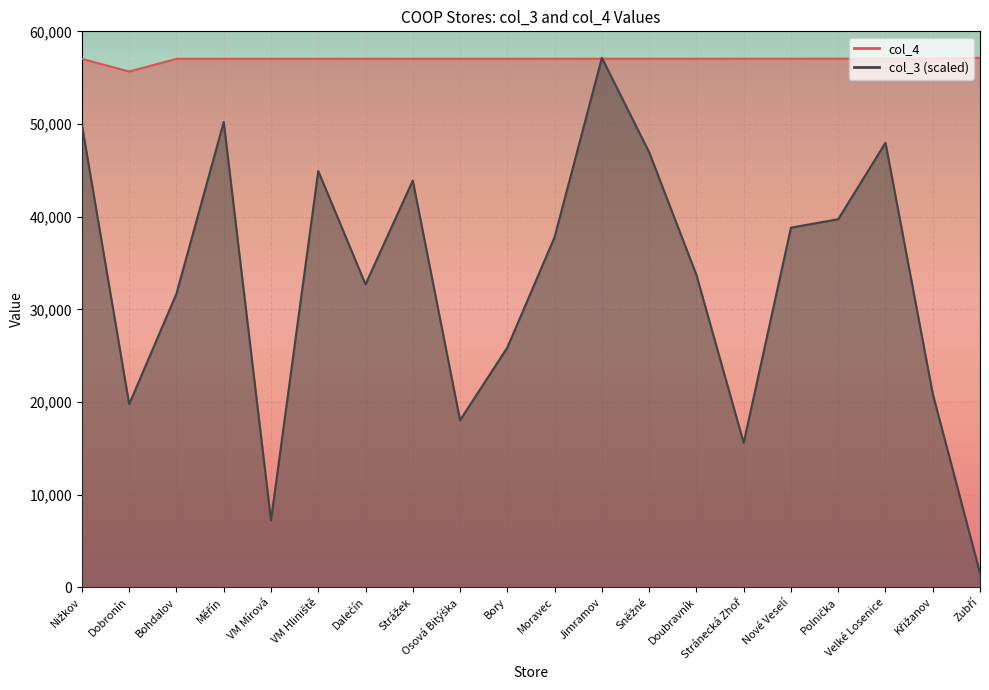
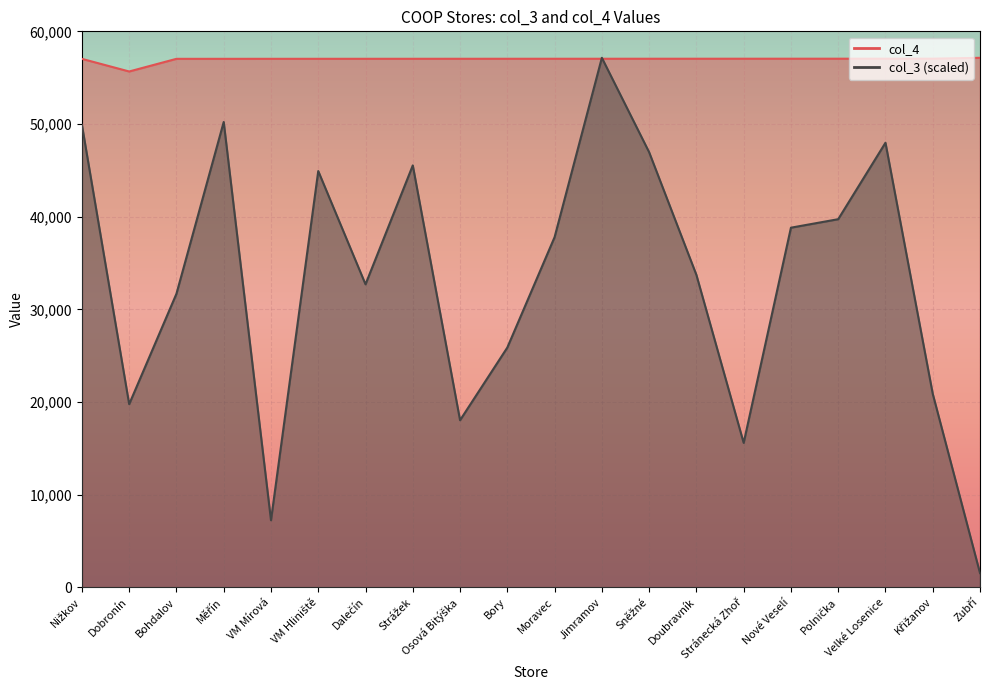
  {
    "col_4": {
      "Nižkov": "57,000",
      "Dobronín": "56,000",
      "Bohdalov": "57,000",
      "Měřín": "57,000",
      "VM Mírová": "57,000",
      "VM Hliniště": "57,000",
      "Dalečín": "57,000",
      "Strážek": "57,000",
      "Osová Bitýška": "57,000",
      "Bory": "57,000",
      "Moravec": "57,000",
      "Sněžné": "57,000",
      "Doubravník": "57,000",
      "Stránecká Zhoř": "57,000",
      "Nové Veselí": "57,000",
      "Polnička": "57,000",
      "Zubří": "57,000"
    },
    "col_3 (scaled)": {
      "Nižkov": "50,000",
      "Dobronín": "20,000",
      "Bohdalov": "32,000",
      "Měřín": "50,000",
      "VM Mírová": "7,000",
      "VM Hliniště": "45,000",
      "Dalečín": "33,000",
-     "Strážek": "44,000",
+     "Strážek": "46,000",
      "Osová Bitýška": "18,000",
      "Bory": "26,000",
      "Moravec": "38,000",
      "Sněžné": "47,000",
      "Doubravník": "34,000",
      "Stránecká Zhoř": "16,000",
      "Nové Veselí": "39,000",
      "Polnička": "40,000",
      "Velké Losenice": "48,000",
      "Křižanov": "21,000",
      "Zubří": "2,000"
    }
  }
